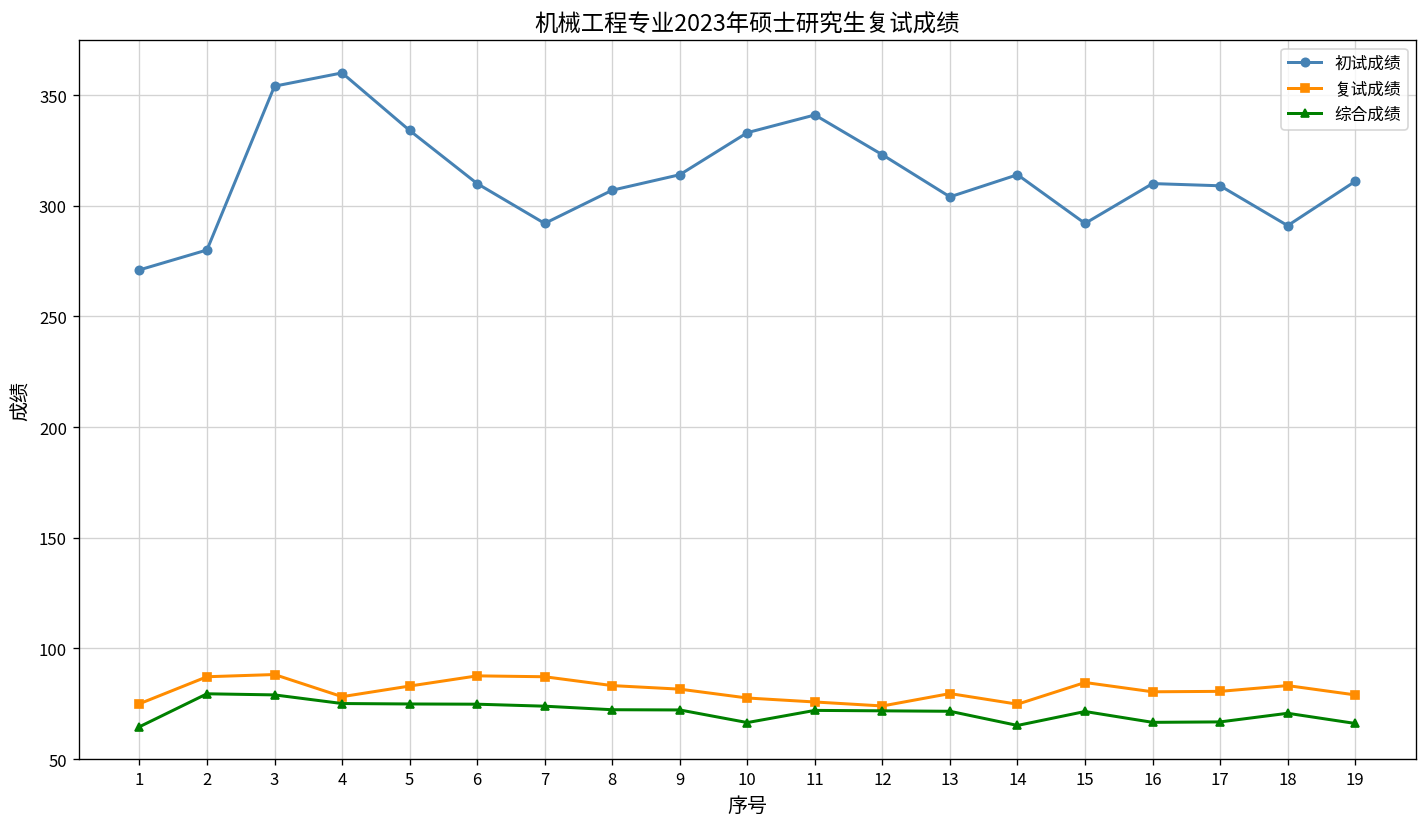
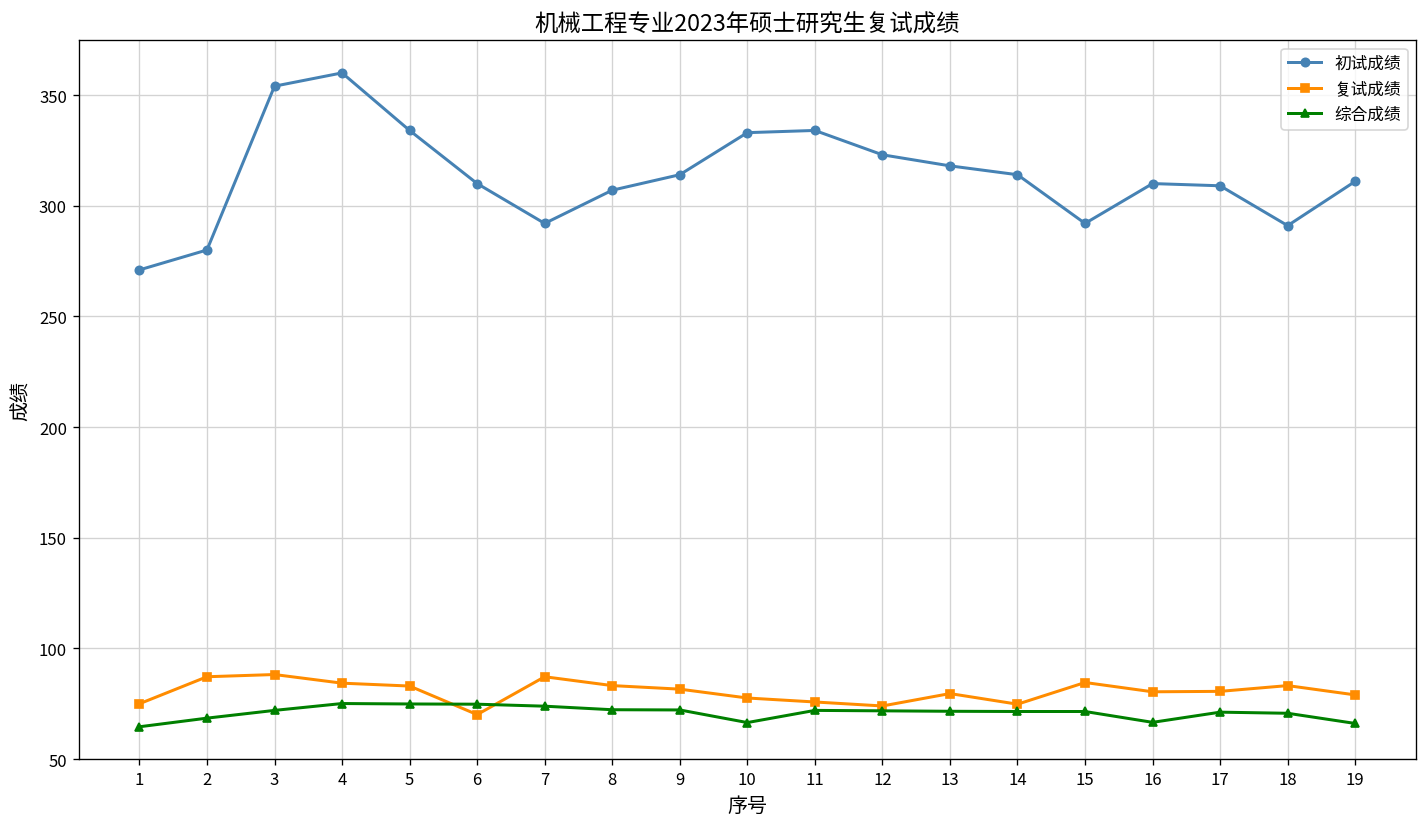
  {
    "初试成绩": {
      "1": 271,
      "2": 280,
      "3": 354,
      "4": 360,
      "5": 334,
      "6": 310,
      "7": 292,
      "8": 307,
      "9": 314,
      "10": 333,
-     "11": 341,
+     "11": 334,
      "12": 323,
-     "13": 304,
+     "13": 318,
      "14": 314,
      "15": 292,
      "16": 310,
      "17": 309,
      "18": 291,
      "19": 311
    },
    "复试成绩": {
      "1": 75,
      "2": 87,
      "3": 88,
-     "4": 78,
+     "4": 84,
      "5": 83,
-     "6": 88,
+     "6": 70,
      "7": 87,
      "8": 83,
      "9": 82,
      "10": 78,
      "11": 76,
      "12": 74,
      "13": 80,
      "14": 75,
      "15": 85,
      "16": 80,
      "17": 81,
      "18": 83,
      "19": 79
    },
    "综合成绩": {
      "1": 65,
-     "2": 80,
-     "3": 79,
+     "2": 69,
+     "3": 72,
      "4": 75,
      "5": 75,
      "6": 75,
      "7": 74,
      "8": 72,
      "9": 72,
      "10": 67,
      "11": 72,
      "12": 72,
      "13": 72,
-     "14": 65,
+     "14": 72,
      "15": 72,
      "16": 67,
-     "17": 67,
+     "17": 71,
      "18": 71,
      "19": 66
    }
  }
